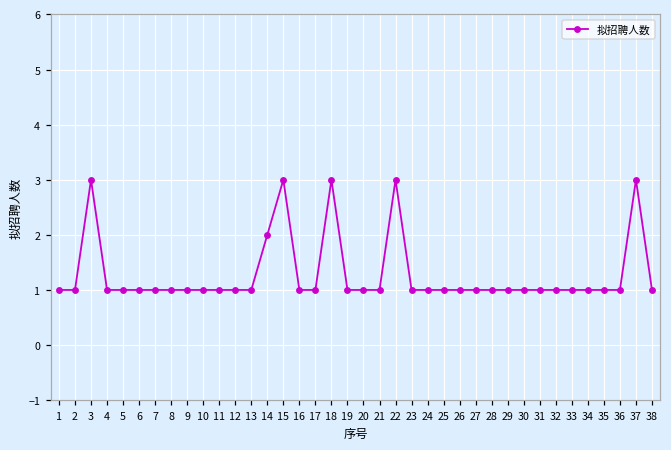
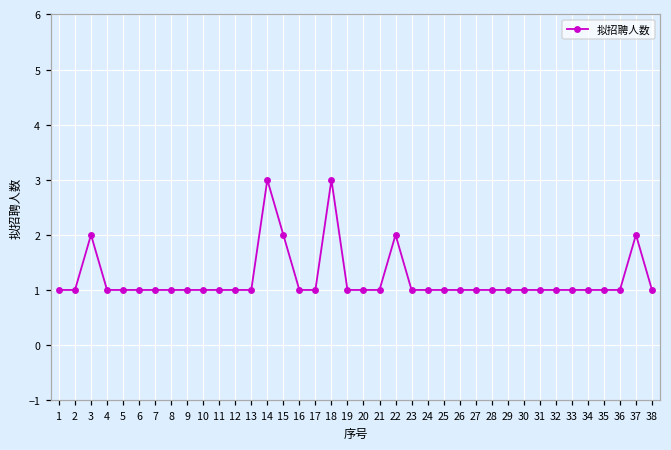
  {
    "1": 1,
    "2": 1,
-   "3": 3,
+   "3": 2,
    "4": 1,
    "5": 1,
    "6": 1,
    "7": 1,
    "8": 1,
    "9": 1,
    "10": 1,
    "11": 1,
    "12": 1,
    "13": 1,
-   "14": 2,
-   "15": 3,
+   "14": 3,
+   "15": 2,
    "16": 1,
    "17": 1,
    "18": 3,
    "19": 1,
    "20": 1,
    "21": 1,
-   "22": 3,
+   "22": 2,
    "23": 1,
    "24": 1,
    "25": 1,
    "26": 1,
    "27": 1,
    "28": 1,
    "29": 1,
    "30": 1,
    "31": 1,
    "32": 1,
    "33": 1,
    "34": 1,
    "35": 1,
    "36": 1,
-   "37": 3,
+   "37": 2,
    "38": 1
  }
